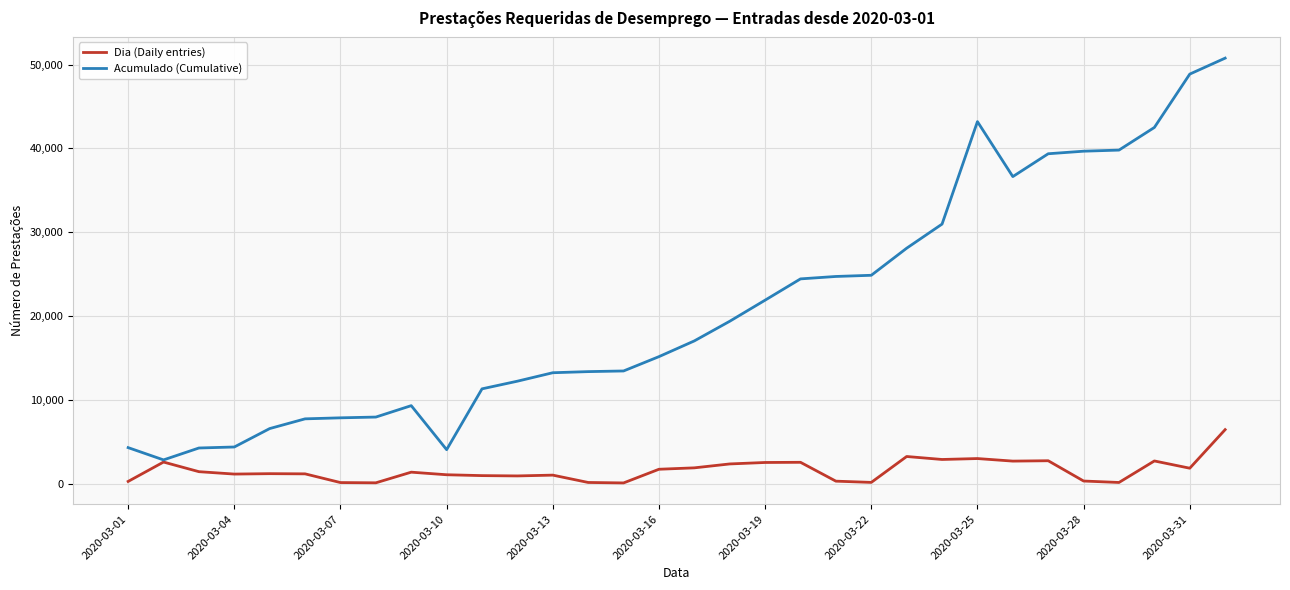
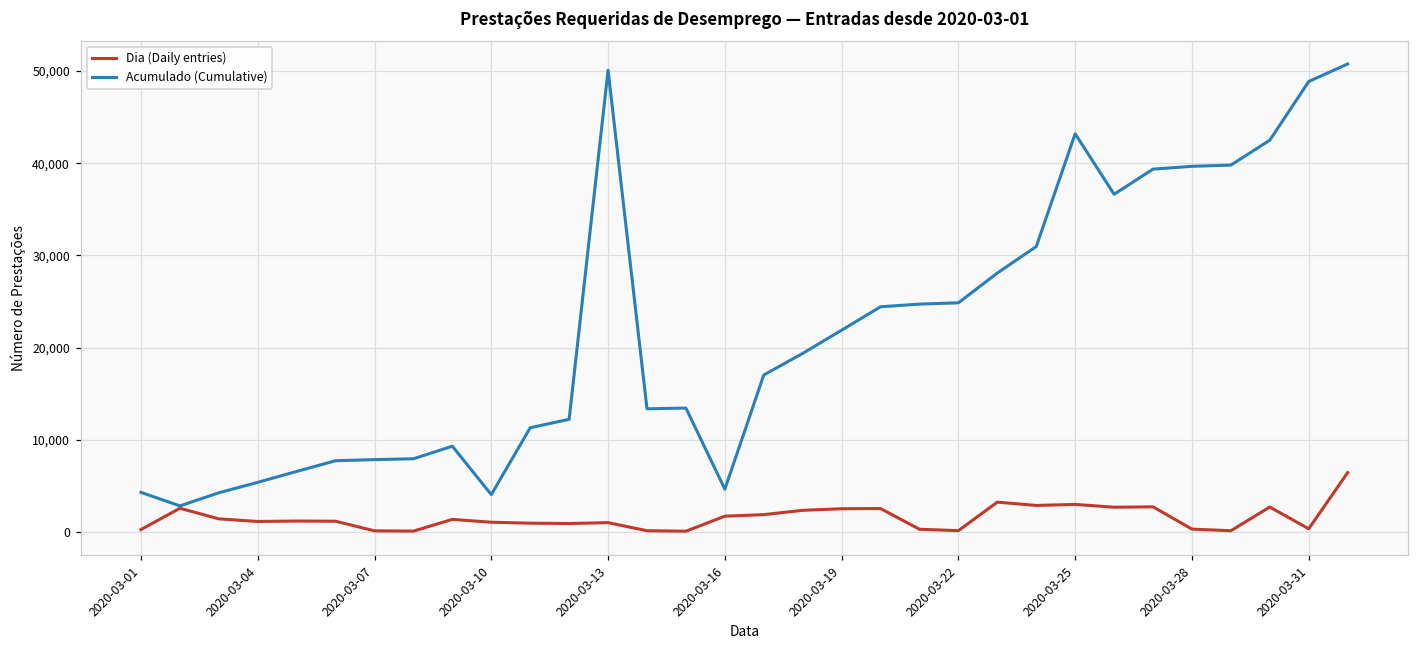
  {
    "Dia (Daily entries)": {
      "2020-03-01": "0",
      "2020-03-04": "1,000",
      "2020-03-07": "0",
      "2020-03-10": "1,000",
      "2020-03-13": "1,000",
      "2020-03-16": "2,000",
      "2020-03-19": "3,000",
      "2020-03-22": "0",
      "2020-03-25": "3,000",
      "2020-03-28": "0",
-     "2020-03-31": "2,000"
+     "2020-03-31": "0"
    },
    "Acumulado (Cumulative)": {
      "2020-03-01": "4,000",
-     "2020-03-04": "4,000",
+     "2020-03-04": "5,000",
      "2020-03-07": "8,000",
      "2020-03-10": "4,000",
-     "2020-03-13": "13,000",
-     "2020-03-16": "15,000",
+     "2020-03-13": "50,000",
+     "2020-03-16": "5,000",
      "2020-03-19": "22,000",
      "2020-03-22": "25,000",
      "2020-03-25": "43,000",
      "2020-03-28": "40,000",
      "2020-03-31": "49,000"
    }
  }
